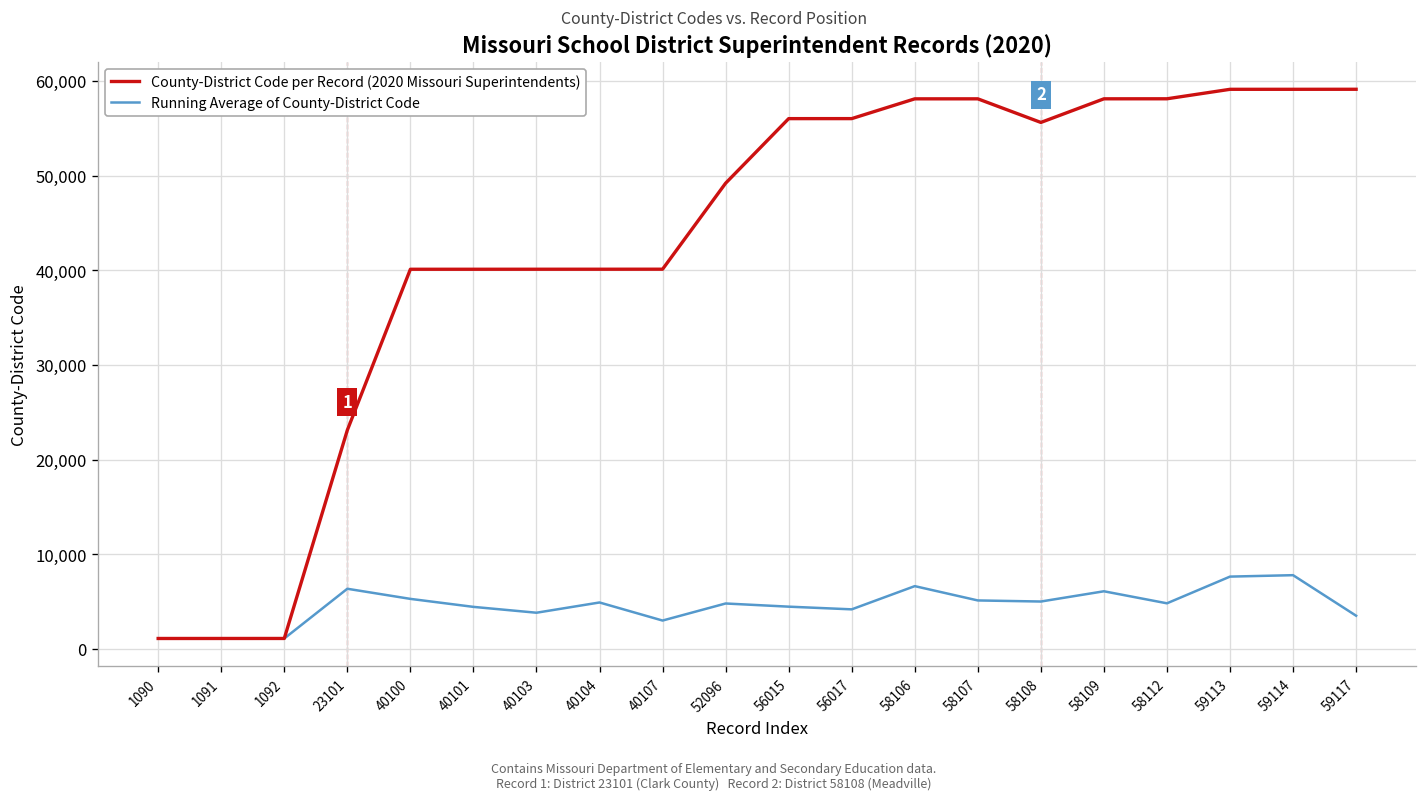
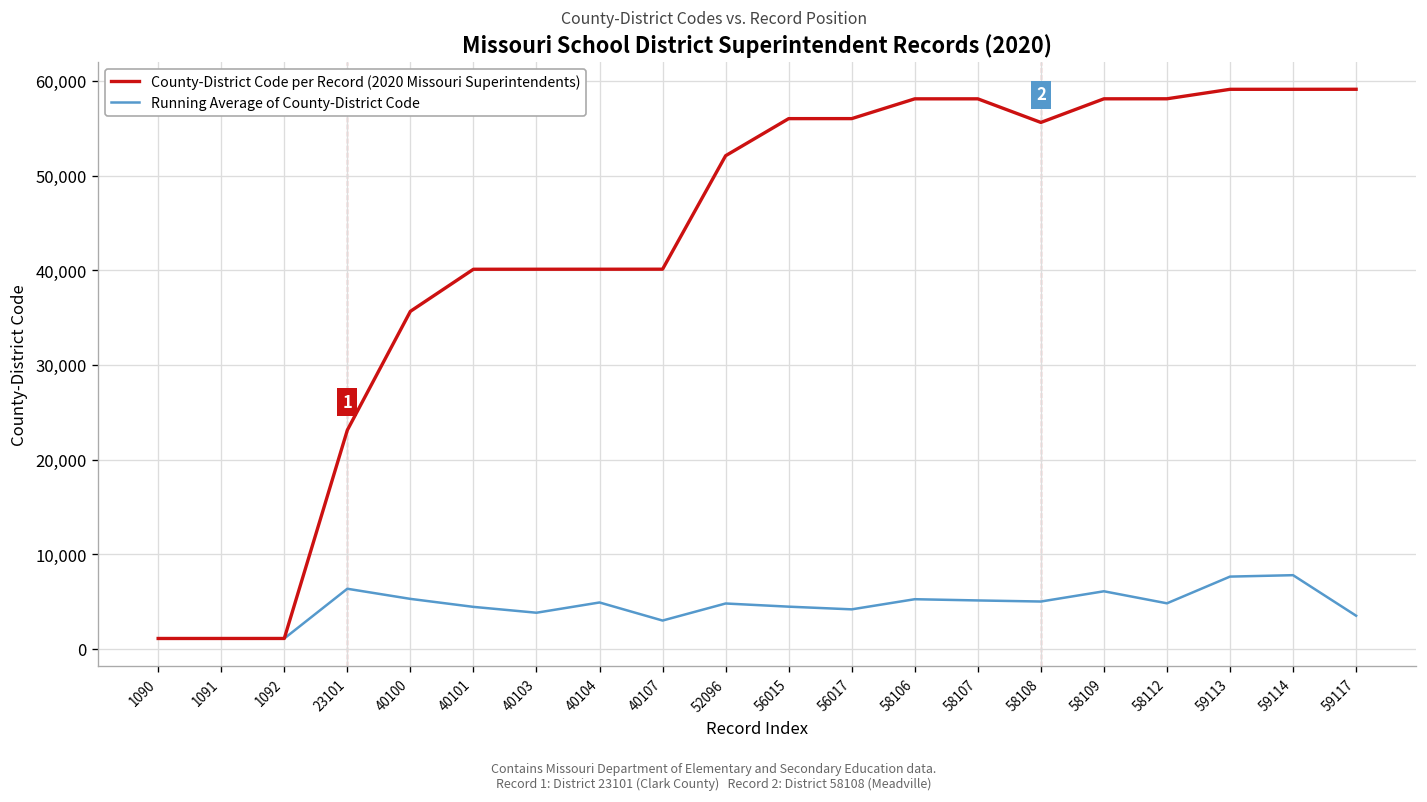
  {
    "County-District Code per Record (2020 Missouri Superintendents)": {
-     "40100": "40,000",
+     "40100": "36,000",
      "40101": "40,000",
      "40103": "40,000",
      "40104": "40,000",
      "40107": "40,000",
-     "52096": "49,000",
+     "52096": "52,000",
      "56015": "56,000",
      "56017": "56,000",
      "58106": "58,000",
      "58107": "58,000",
      "58109": "58,000",
      "58112": "58,000",
      "59113": "59,000",
      "59114": "59,000",
      "59117": "59,000"
    },
    "Running Average of County-District Code": {
      "23101": "6,000",
      "40100": "5,000",
      "40101": "4,000",
      "40103": "4,000",
      "40104": "5,000",
      "40107": "3,000",
      "52096": "5,000",
      "56015": "4,000",
      "56017": "4,000",
-     "58106": "7,000",
+     "58106": "5,000",
      "58107": "5,000",
      "58108": "5,000",
      "58109": "6,000",
      "58112": "5,000",
      "59113": "8,000",
      "59114": "8,000",
      "59117": "3,000"
    }
  }
